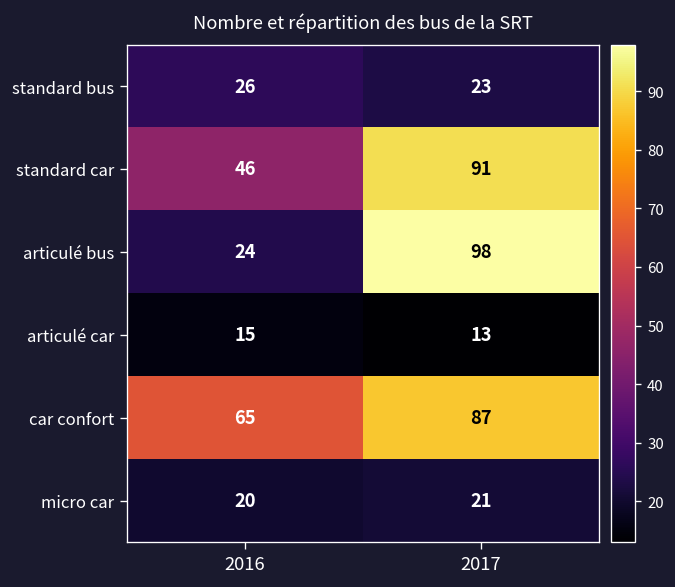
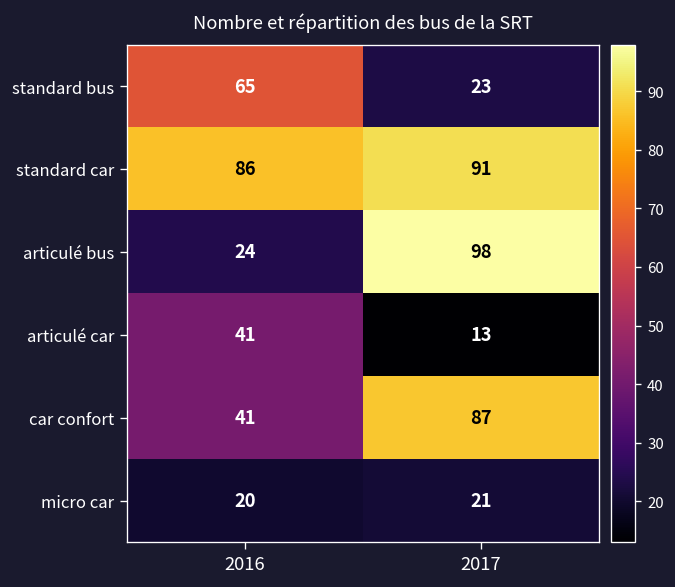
  {
    "standard bus": {
-     "2016": 26,
+     "2016": 65,
      "2017": 23
    },
    "standard car": {
-     "2016": 46,
+     "2016": 86,
      "2017": 91
    },
    "articulé bus": {
      "2016": 24,
      "2017": 98
    },
    "articulé car": {
-     "2016": 15,
+     "2016": 41,
      "2017": 13
    },
    "car confort": {
-     "2016": 65,
+     "2016": 41,
      "2017": 87
    },
    "micro car": {
      "2016": 20,
      "2017": 21
    }
  }
